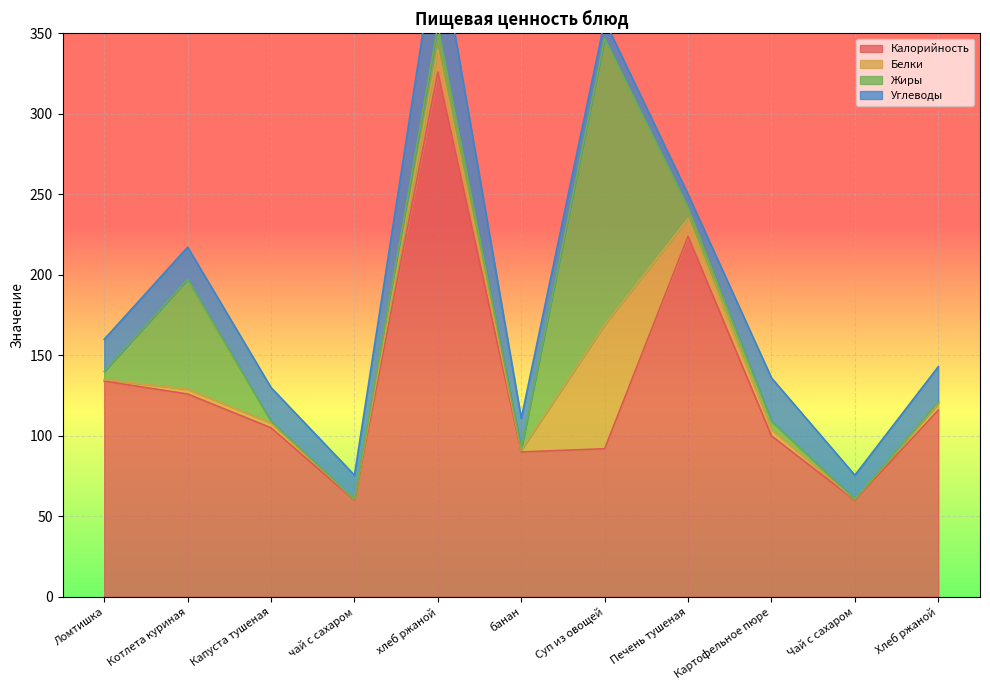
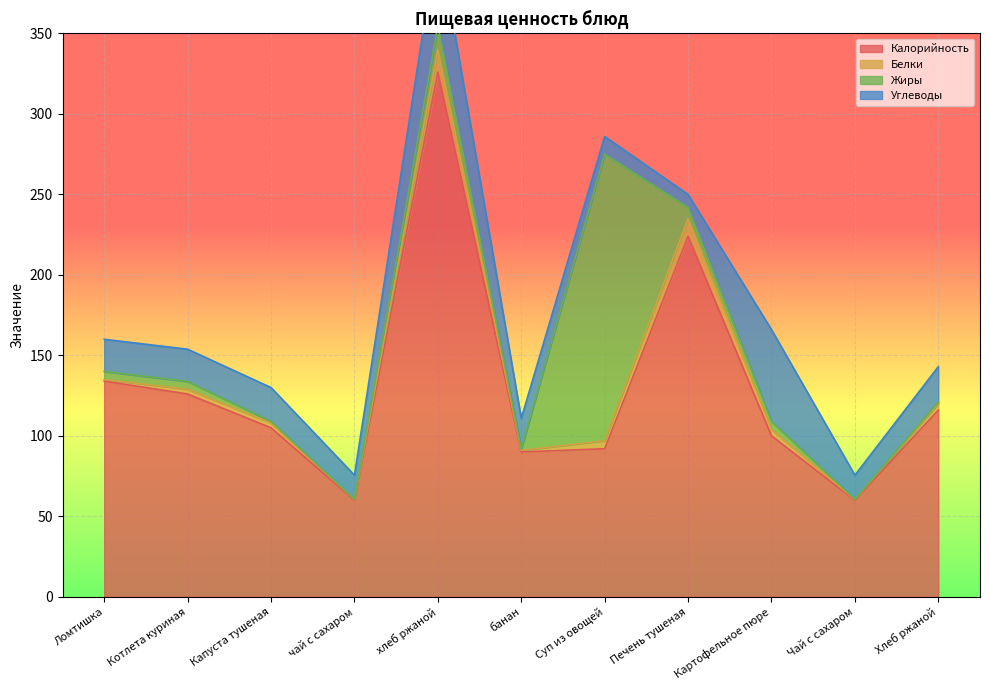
  {
    "Калорийность": {
      "Котлета куриная": 126,
      "Капуста тушеная": 105,
      "хлеб ржаной": 326,
      "Суп из овощей": 92,
      "Печень тушеная": 224,
      "Картофельное пюре": 100,
      "Хлеб ржаной": 116
    },
    "Белки": {
      "Котлета куриная": 3,
      "хлеб ржаной": 14,
-     "Суп из овощей": 77,
+     "Суп из овощей": 5,
      "Печень тушеная": 11,
      "Картофельное пюре": 4
    },
    "Жиры": {
      "Ломтишка": 5,
-     "Котлета куриная": 68,
+     "Котлета куриная": 5,
      "Суп из овощей": 178,
      "Печень тушеная": 7,
      "Картофельное пюре": 5
    },
    "Углеводы": {
      "Ломтишка": 20,
      "Котлета куриная": 20,
      "Капуста тушеная": 21,
      "чай с сахаром": 15,
      "банан": 19,
      "Печень тушеная": 8,
-     "Картофельное пюре": 27,
+     "Картофельное пюре": 57,
      "Чай с сахаром": 15,
      "Хлеб ржаной": 22
    }
  }
